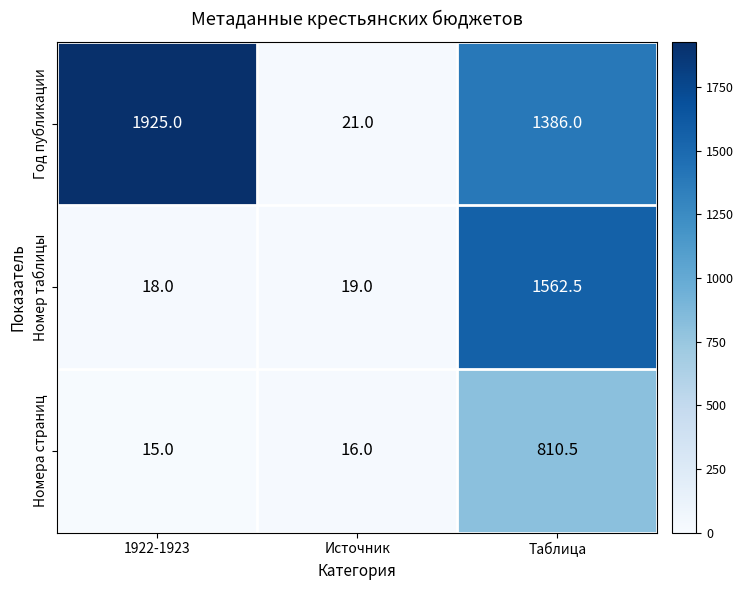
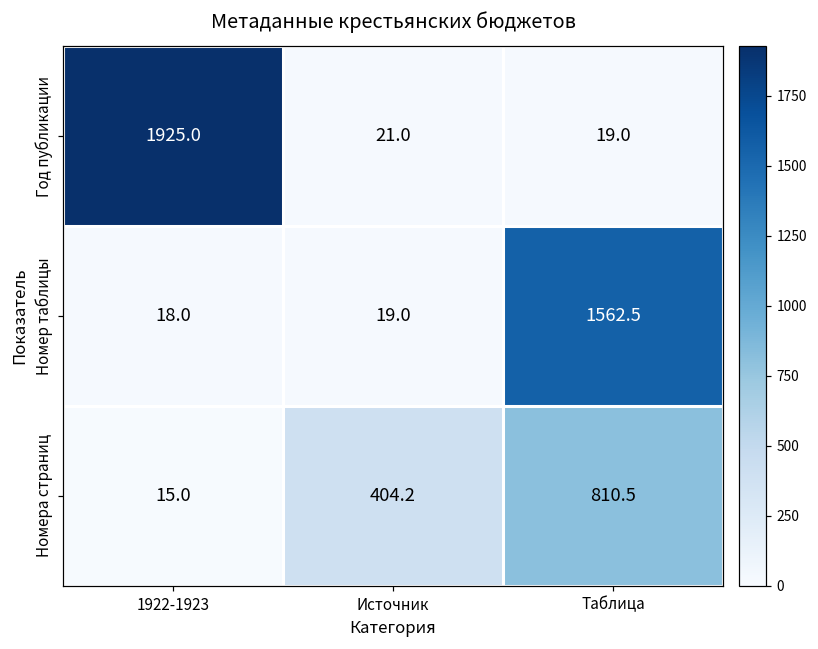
  {
    "Год публикации": {
      "1922-1923": 1925.0,
      "Источник": 21.0,
-     "Таблица": 1386.0
+     "Таблица": 19.0
    },
    "Номер таблицы": {
      "1922-1923": 18.0,
      "Источник": 19.0,
      "Таблица": 1562.5
    },
    "Номера страниц": {
      "1922-1923": 15.0,
-     "Источник": 16.0,
+     "Источник": 404.2,
      "Таблица": 810.5
    }
  }
